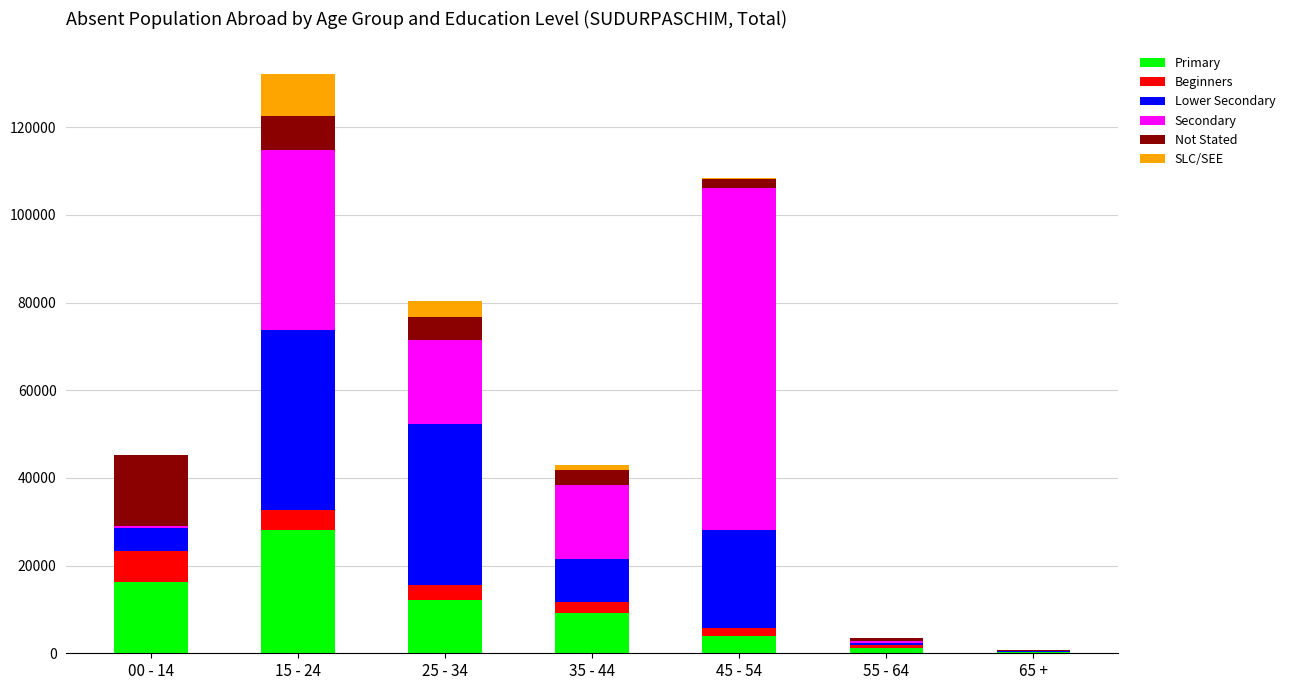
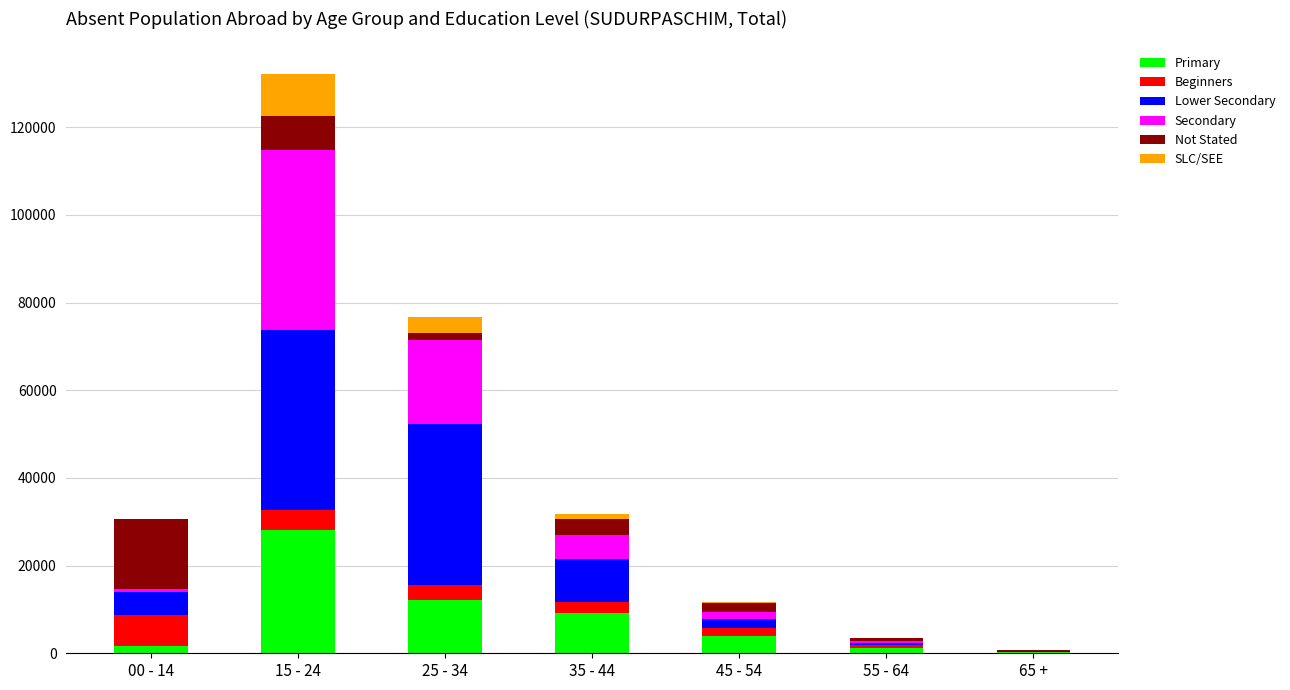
  {
    "Primary": {
-     "00 - 14": 16000,
+     "00 - 14": 2000,
      "15 - 24": 28000,
      "25 - 34": 12000,
      "35 - 44": 9000,
      "45 - 54": 4000,
      "55 - 64": 1000
    },
    "Beginners": {
      "00 - 14": 7000,
      "15 - 24": 5000,
      "25 - 34": 3000,
      "35 - 44": 3000,
      "45 - 54": 2000,
      "55 - 64": 1000
    },
    "Lower Secondary": {
      "00 - 14": 5000,
      "15 - 24": 41000,
      "25 - 34": 37000,
      "35 - 44": 10000,
-     "45 - 54": 23000
+     "45 - 54": 2000
    },
    "Secondary": {
      "15 - 24": 41000,
      "25 - 34": 19000,
-     "35 - 44": 17000,
-     "45 - 54": 78000
+     "35 - 44": 6000,
+     "45 - 54": 2000
    },
    "Not Stated": {
      "00 - 14": 16000,
      "15 - 24": 8000,
-     "25 - 34": 5000,
+     "25 - 34": 2000,
      "35 - 44": 4000,
      "45 - 54": 2000,
      "55 - 64": 1000
    },
    "SLC/SEE": {
      "00 - 14": 0,
      "15 - 24": 10000,
      "25 - 34": 4000,
      "35 - 44": 1000
    }
  }
